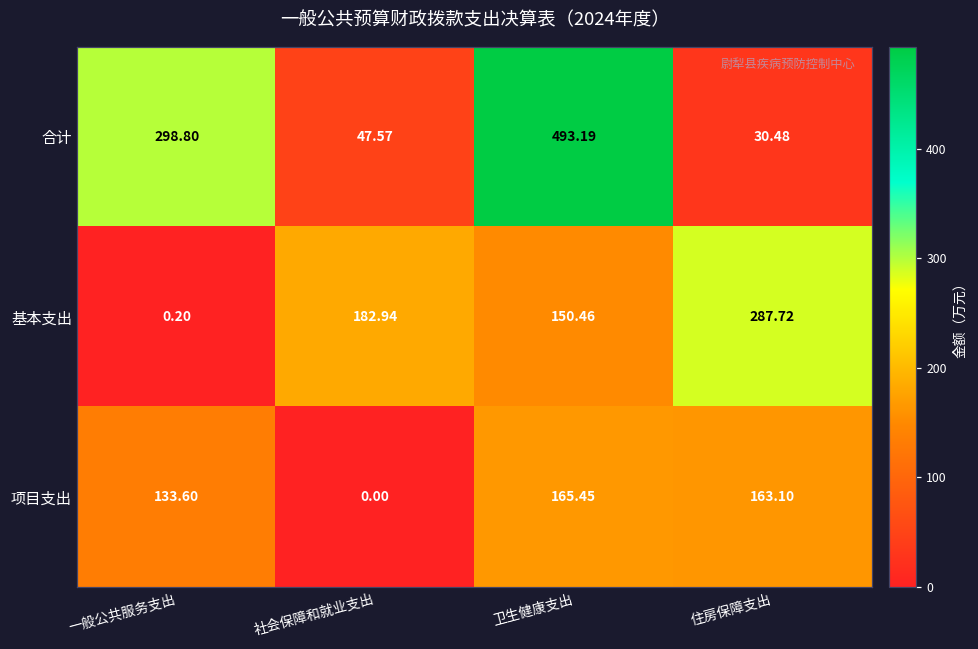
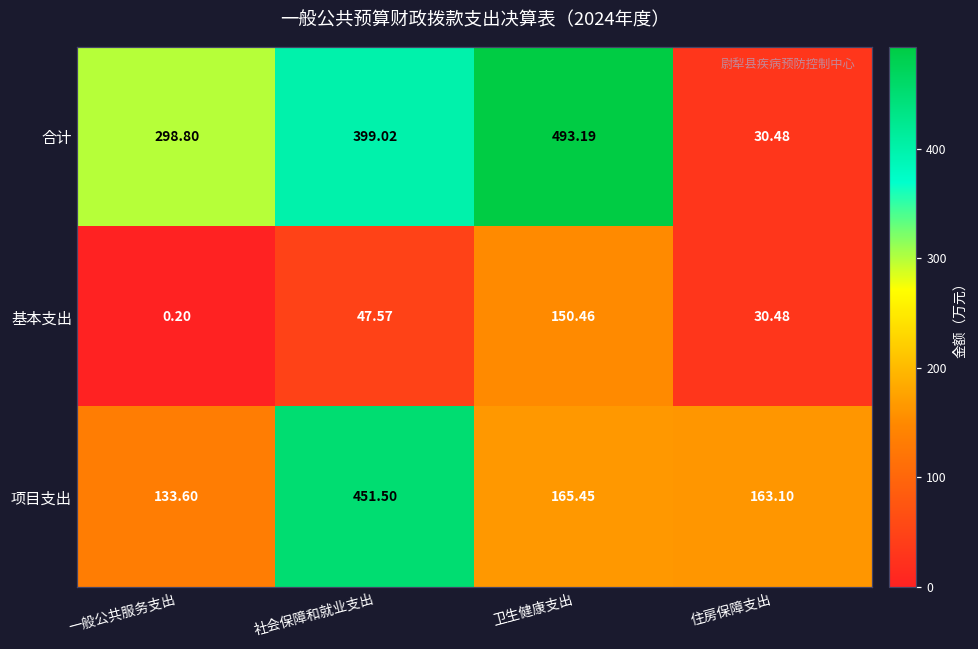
  {
    "合计": {
      "一般公共服务支出": 298.80,
-     "社会保障和就业支出": 47.57,
+     "社会保障和就业支出": 399.02,
      "卫生健康支出": 493.19
    },
    "基本支出": {
      "一般公共服务支出": 0.20,
-     "社会保障和就业支出": 182.94,
+     "社会保障和就业支出": 47.57,
      "卫生健康支出": 150.46,
-     "住房保障支出": 287.72
+     "住房保障支出": 30.48
    },
    "项目支出": {
      "一般公共服务支出": 133.60,
-     "社会保障和就业支出": 0.00,
+     "社会保障和就业支出": 451.50,
      "卫生健康支出": 165.45,
      "住房保障支出": 163.10
    }
  }
